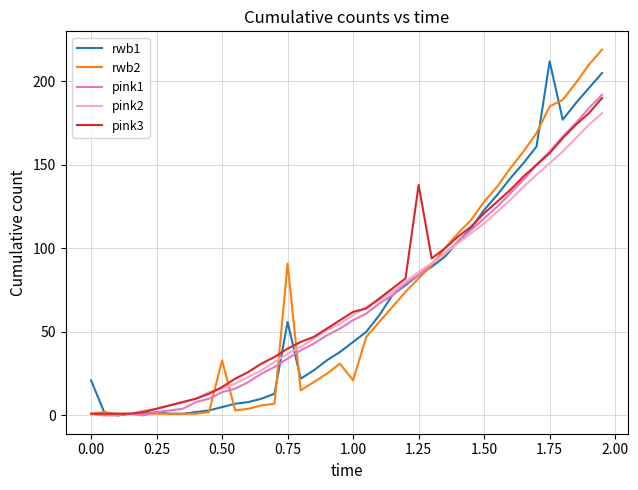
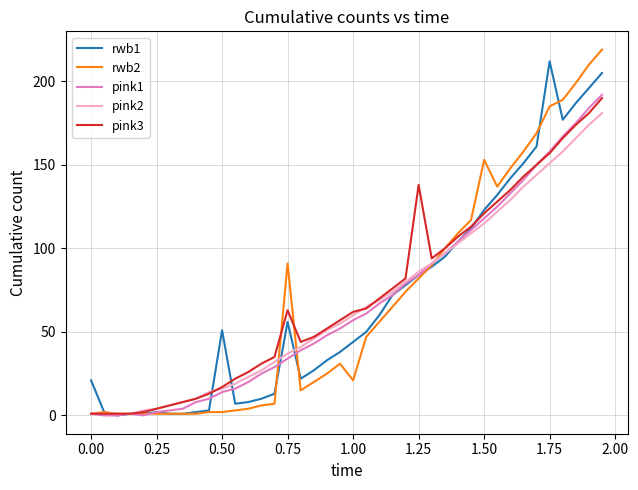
  {
    "rwb1": {
      "0.00": 21,
-     "0.50": 5,
+     "0.50": 51,
      "0.75": 56,
      "1.00": 44,
      "1.50": 123,
      "1.75": 212
    },
    "rwb2": {
-     "0.50": 33,
+     "0.50": 2,
      "0.75": 91,
      "1.00": 21,
      "1.25": 82,
-     "1.50": 128,
+     "1.50": 153,
      "1.75": 185
    },
    "pink3": {
-     "0.75": 40,
+     "0.75": 63,
      "1.00": 62,
      "1.25": 138,
      "1.50": 121
    }
  }
